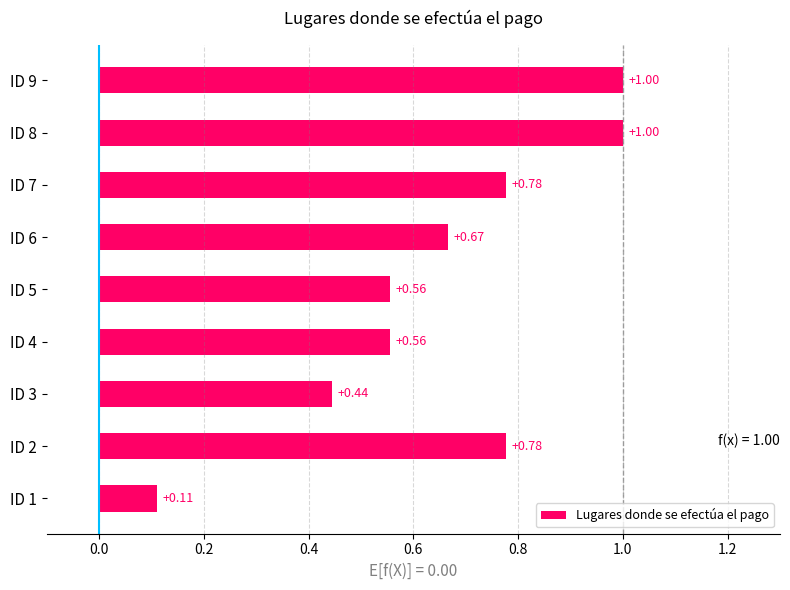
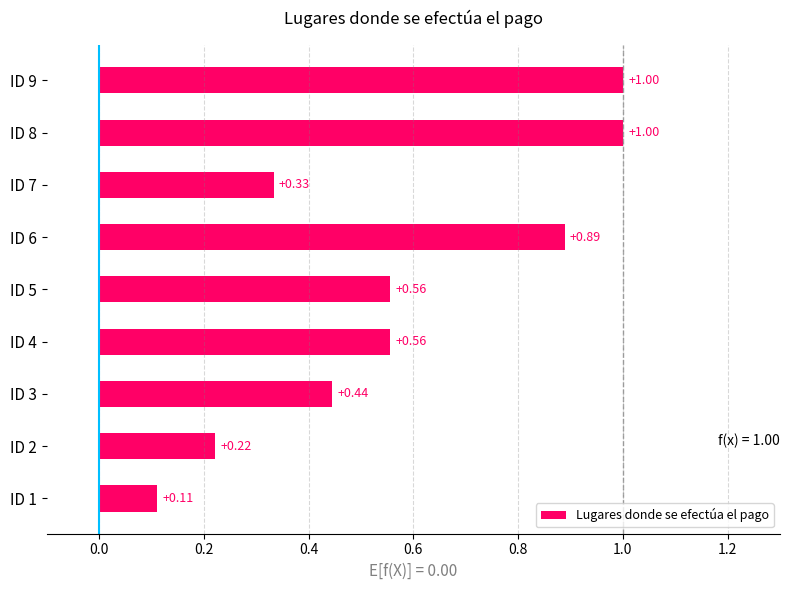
  {
    "ID 9": "+1.00",
    "ID 8": "+1.00",
-   "ID 7": "+0.78",
-   "ID 6": "+0.67",
+   "ID 7": "+0.33",
+   "ID 6": "+0.89",
    "ID 5": "+0.56",
    "ID 4": "+0.56",
    "ID 3": "+0.44",
-   "ID 2": "+0.78",
+   "ID 2": "+0.22",
    "ID 1": "+0.11"
  }
